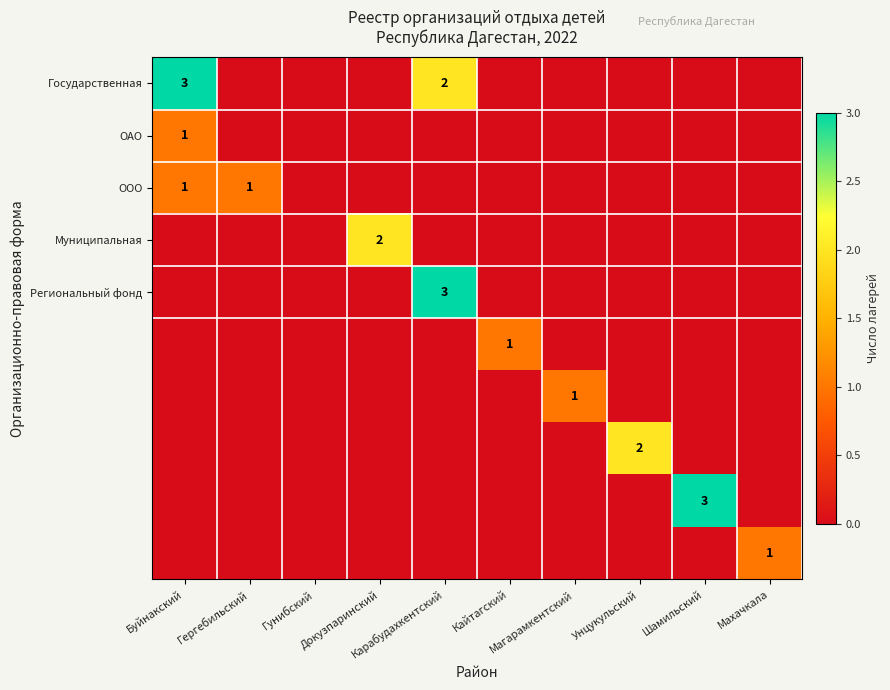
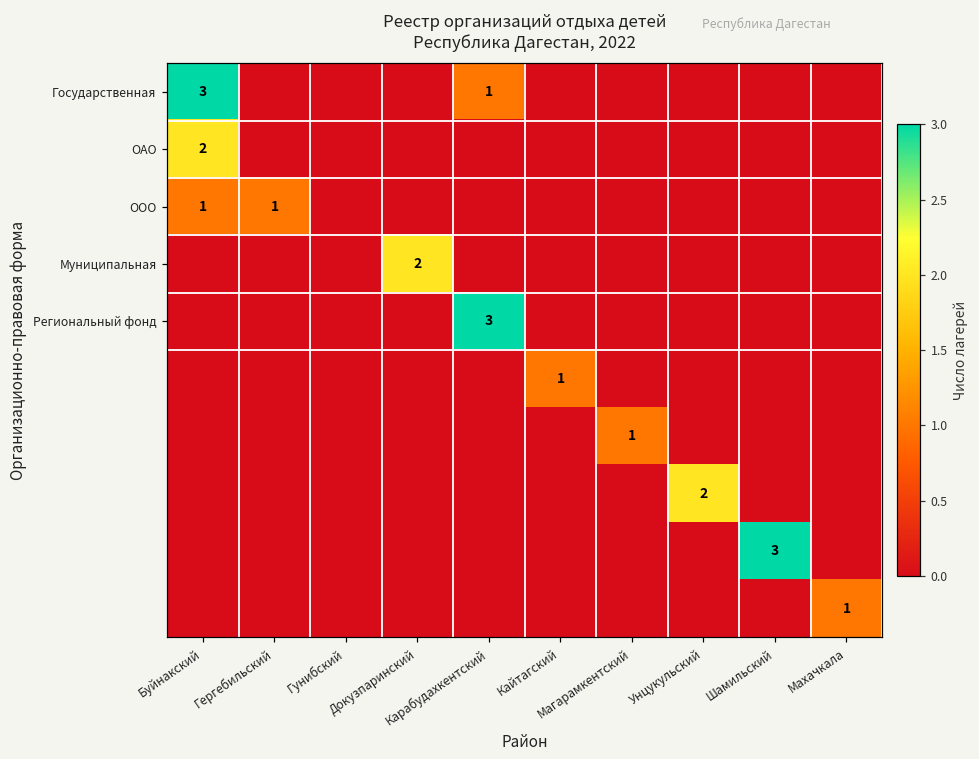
  {
    "Государственная": {
      "Буйнакский": 3,
-     "Карабудахкентский": 2
+     "Карабудахкентский": 1
    },
    "ОАО": {
-     "Буйнакский": 1
+     "Буйнакский": 2
    },
    "ООО": {
      "Буйнакский": 1,
      "Гергебильский": 1
    },
    "Муниципальная": {
      "Докузпаринский": 2
    },
    "Региональный фонд": {
      "Карабудахкентский": 3
    }
  }
